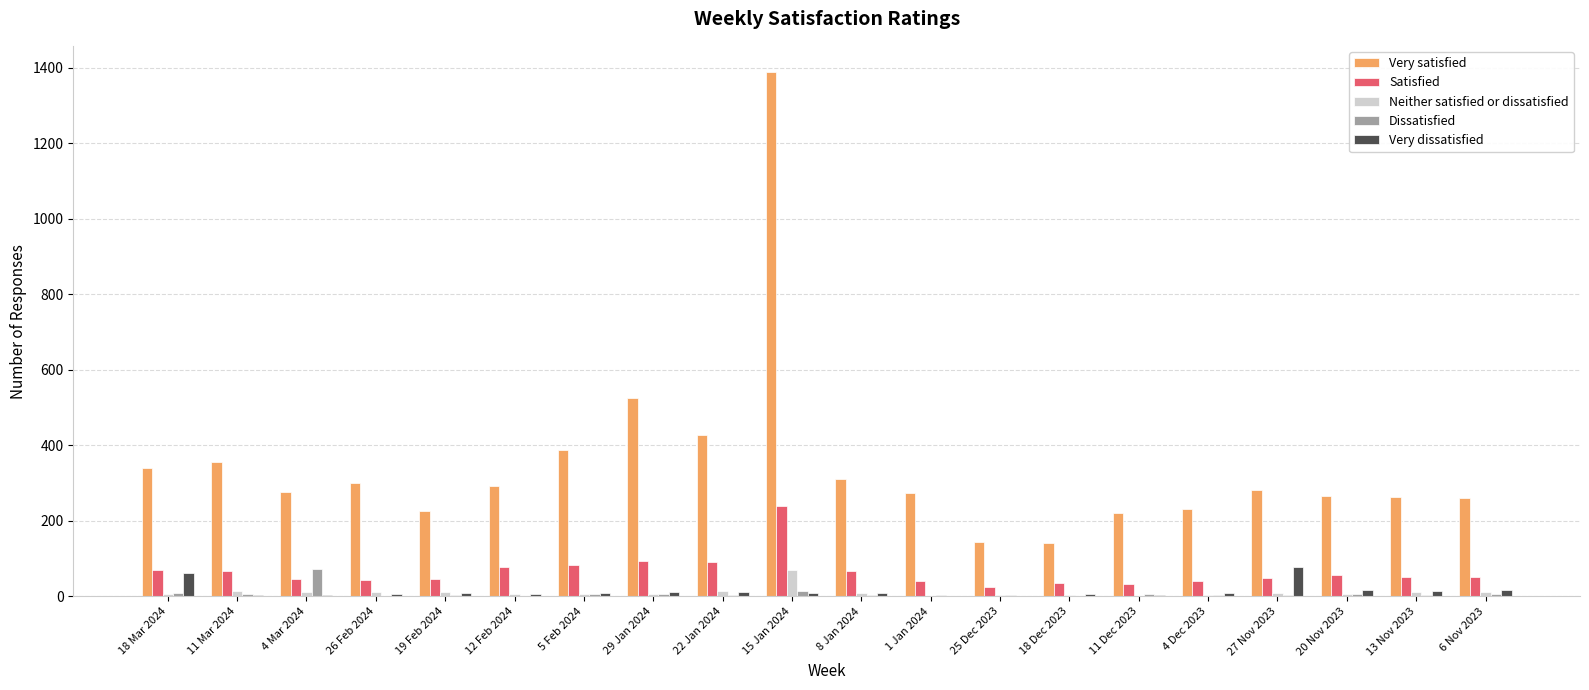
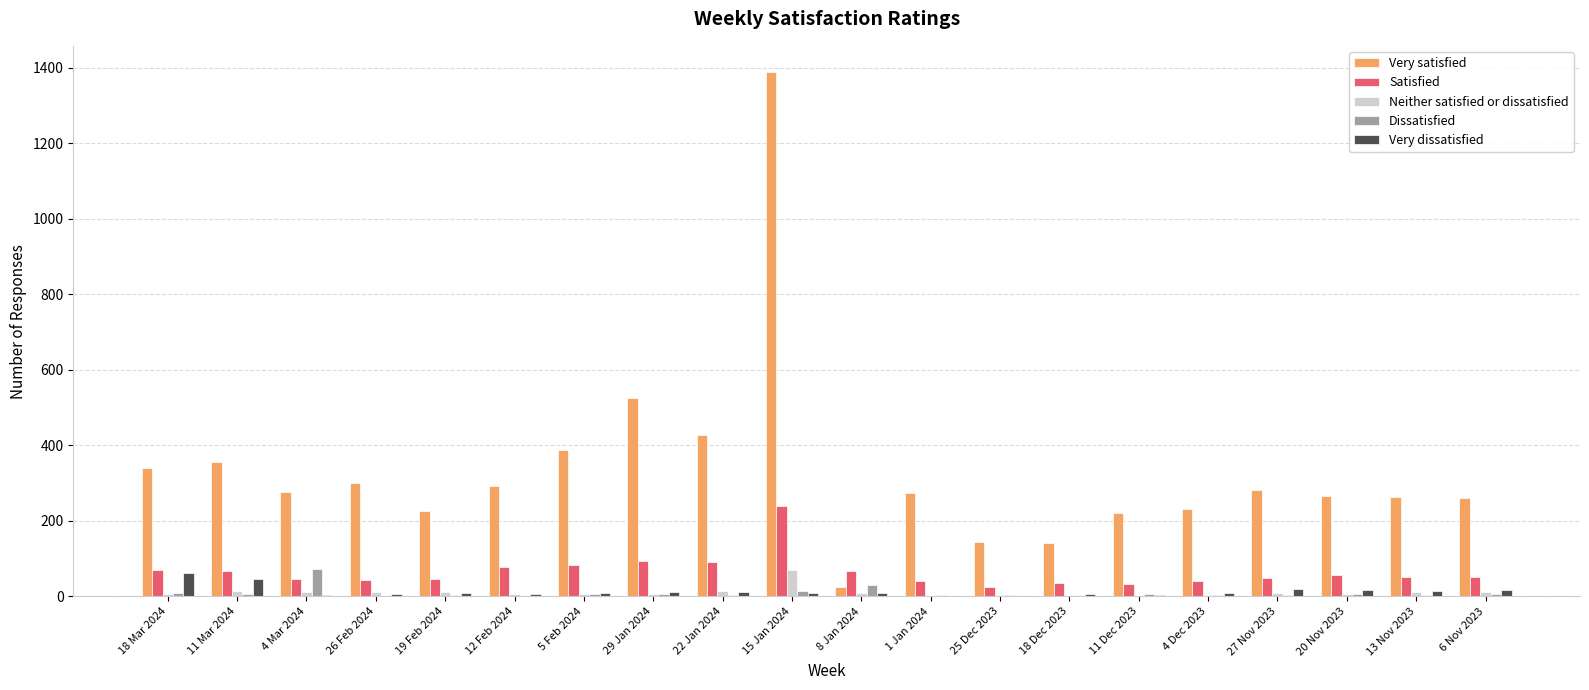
  {
    "Very satisfied": {
      "18 Mar 2024": 340,
      "11 Mar 2024": 360,
      "4 Mar 2024": 280,
      "26 Feb 2024": 300,
      "19 Feb 2024": 230,
      "12 Feb 2024": 290,
      "5 Feb 2024": 390,
      "29 Jan 2024": 530,
      "22 Jan 2024": 430,
      "15 Jan 2024": 1390,
-     "8 Jan 2024": 310,
+     "8 Jan 2024": 30,
      "1 Jan 2024": 270,
      "25 Dec 2023": 140,
      "18 Dec 2023": 140,
      "11 Dec 2023": 220,
      "4 Dec 2023": 230,
      "27 Nov 2023": 280,
      "20 Nov 2023": 270,
      "13 Nov 2023": 260,
      "6 Nov 2023": 260
    },
    "Satisfied": {
      "18 Mar 2024": 70,
      "11 Mar 2024": 70,
      "4 Mar 2024": 50,
      "26 Feb 2024": 40,
      "19 Feb 2024": 50,
      "12 Feb 2024": 80,
      "5 Feb 2024": 80,
      "29 Jan 2024": 90,
      "22 Jan 2024": 90,
      "15 Jan 2024": 240,
      "8 Jan 2024": 70,
      "1 Jan 2024": 40,
      "25 Dec 2023": 30,
      "18 Dec 2023": 40,
      "11 Dec 2023": 30,
      "4 Dec 2023": 40,
      "27 Nov 2023": 50,
      "20 Nov 2023": 60,
      "13 Nov 2023": 50,
      "6 Nov 2023": 50
    },
    "Neither satisfied or dissatisfied": {
      "11 Mar 2024": 20,
      "4 Mar 2024": 10,
      "26 Feb 2024": 10,
      "19 Feb 2024": 10,
      "12 Feb 2024": 10,
      "5 Feb 2024": 10,
      "22 Jan 2024": 20,
      "15 Jan 2024": 70,
      "8 Jan 2024": 10,
      "27 Nov 2023": 10,
      "13 Nov 2023": 10,
      "6 Nov 2023": 10
    },
    "Dissatisfied": {
      "18 Mar 2024": 10,
      "4 Mar 2024": 70,
      "12 Feb 2024": 0,
      "15 Jan 2024": 20,
-     "8 Jan 2024": 0
+     "8 Jan 2024": 30
    },
    "Very dissatisfied": {
      "18 Mar 2024": 60,
-     "11 Mar 2024": 0,
+     "11 Mar 2024": 50,
      "19 Feb 2024": 10,
      "5 Feb 2024": 10,
      "29 Jan 2024": 10,
      "22 Jan 2024": 10,
      "15 Jan 2024": 10,
      "8 Jan 2024": 10,
      "4 Dec 2023": 10,
-     "27 Nov 2023": 80,
+     "27 Nov 2023": 20,
      "20 Nov 2023": 20,
      "13 Nov 2023": 10,
      "6 Nov 2023": 20
    }
  }
